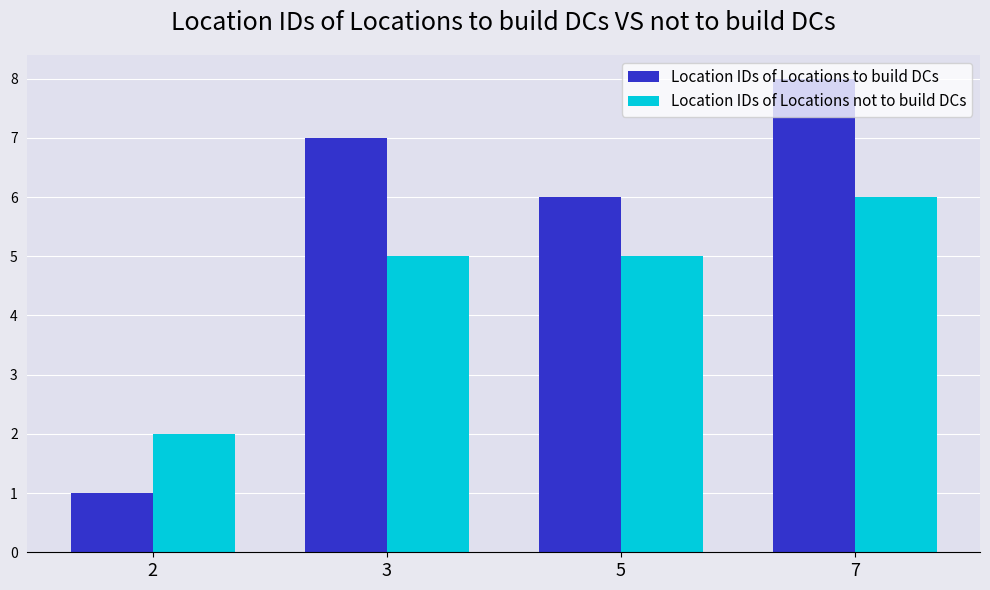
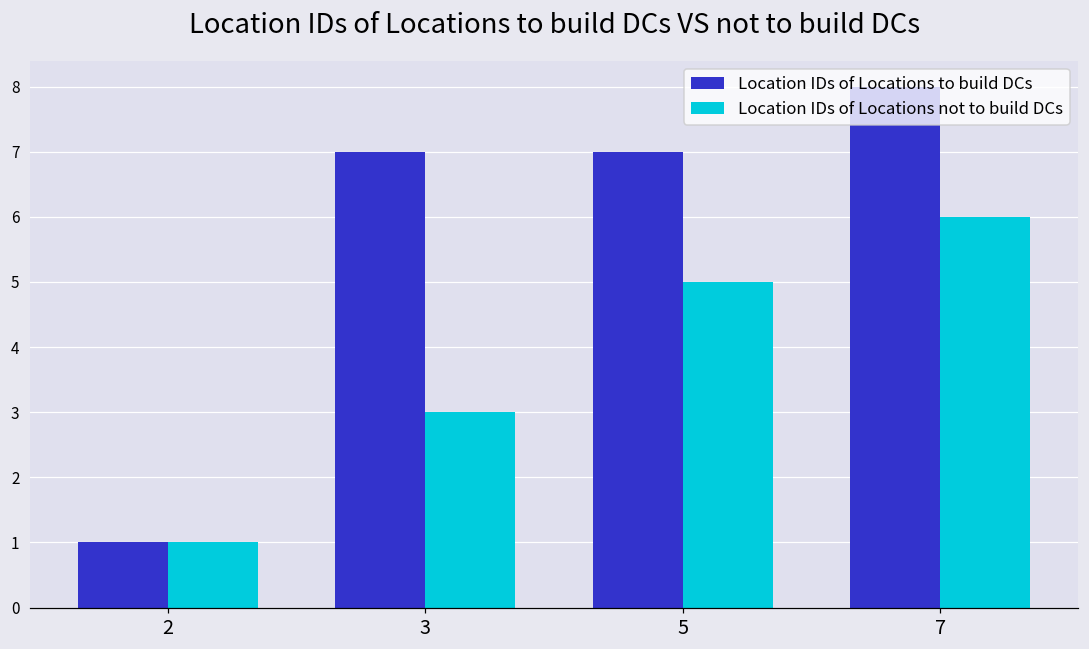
  {
    "Location IDs of Locations to build DCs": {
      "2": 1,
      "3": 7,
-     "5": 6
+     "5": 7
    },
    "Location IDs of Locations not to build DCs": {
-     "2": 2,
-     "3": 5,
+     "2": 1,
+     "3": 3,
      "5": 5,
      "7": 6
    }
  }
